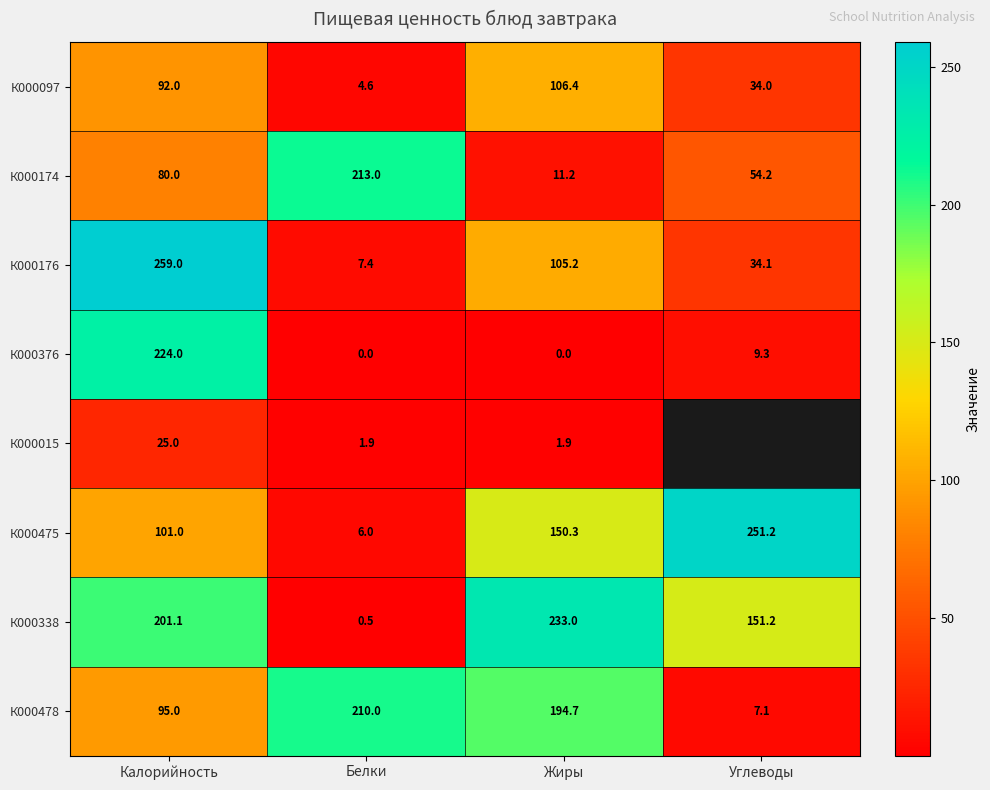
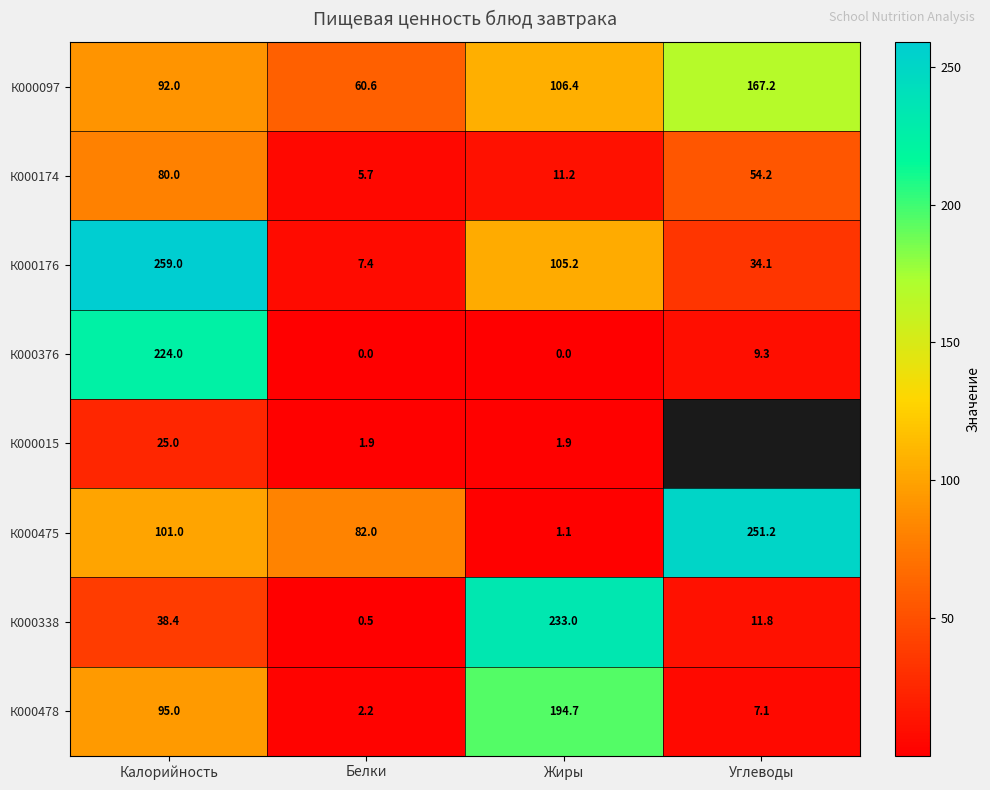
  {
    "К000097": {
      "Калорийность": 92.0,
-     "Белки": 4.6,
+     "Белки": 60.6,
      "Жиры": 106.4,
-     "Углеводы": 34.0
+     "Углеводы": 167.2
    },
    "К000174": {
      "Калорийность": 80.0,
-     "Белки": 213.0,
+     "Белки": 5.7,
      "Жиры": 11.2,
      "Углеводы": 54.2
    },
    "К000176": {
      "Калорийность": 259.0,
      "Белки": 7.4,
      "Жиры": 105.2,
      "Углеводы": 34.1
    },
    "К000376": {
      "Калорийность": 224.0,
      "Белки": 0.0,
      "Жиры": 0.0,
      "Углеводы": 9.3
    },
    "К000015": {
      "Калорийность": 25.0,
      "Белки": 1.9,
      "Жиры": 1.9
    },
    "К000475": {
      "Калорийность": 101.0,
-     "Белки": 6.0,
-     "Жиры": 150.3,
+     "Белки": 82.0,
+     "Жиры": 1.1,
      "Углеводы": 251.2
    },
    "К000338": {
-     "Калорийность": 201.1,
+     "Калорийность": 38.4,
      "Белки": 0.5,
      "Жиры": 233.0,
-     "Углеводы": 151.2
+     "Углеводы": 11.8
    },
    "К000478": {
      "Калорийность": 95.0,
-     "Белки": 210.0,
+     "Белки": 2.2,
      "Жиры": 194.7,
      "Углеводы": 7.1
    }
  }
